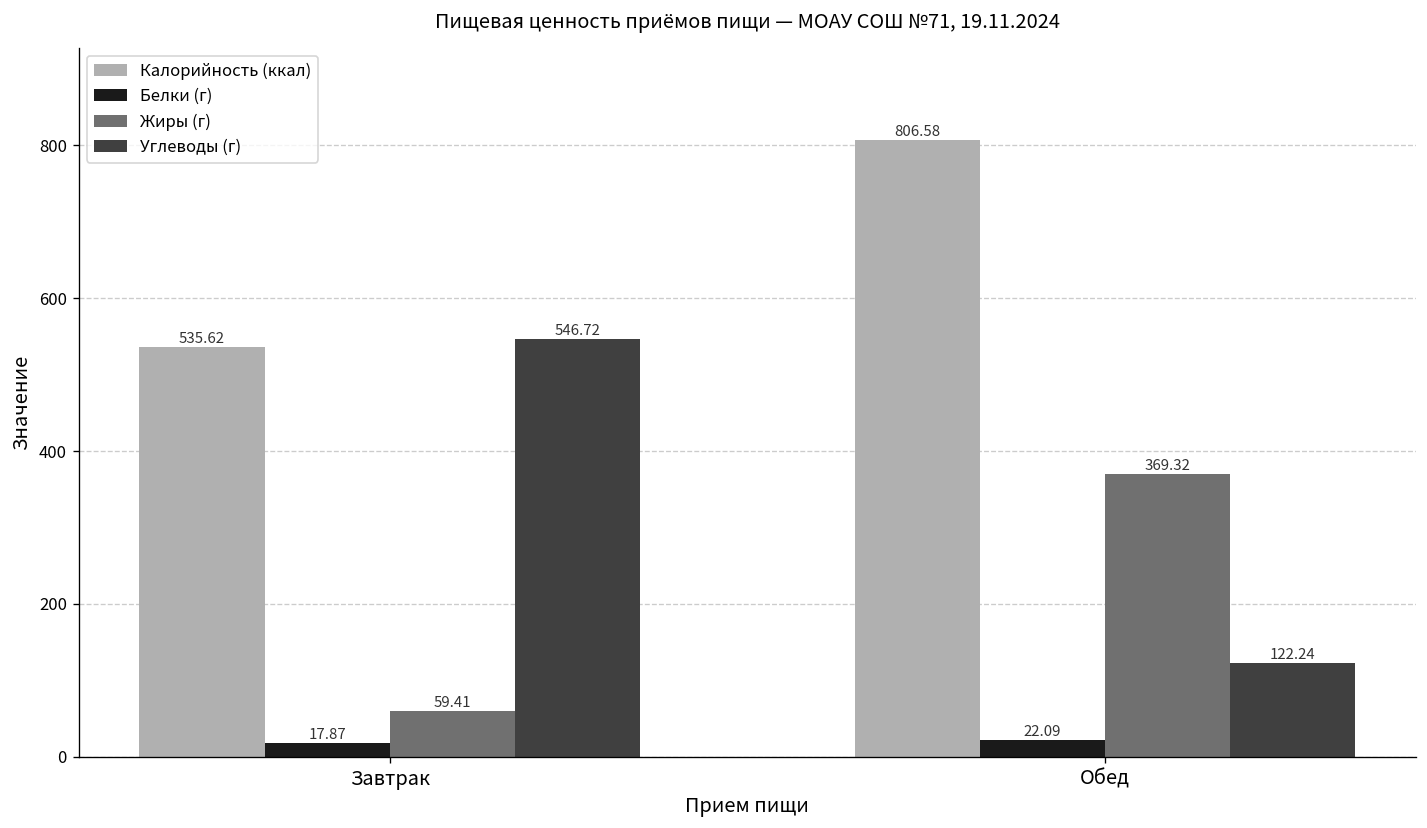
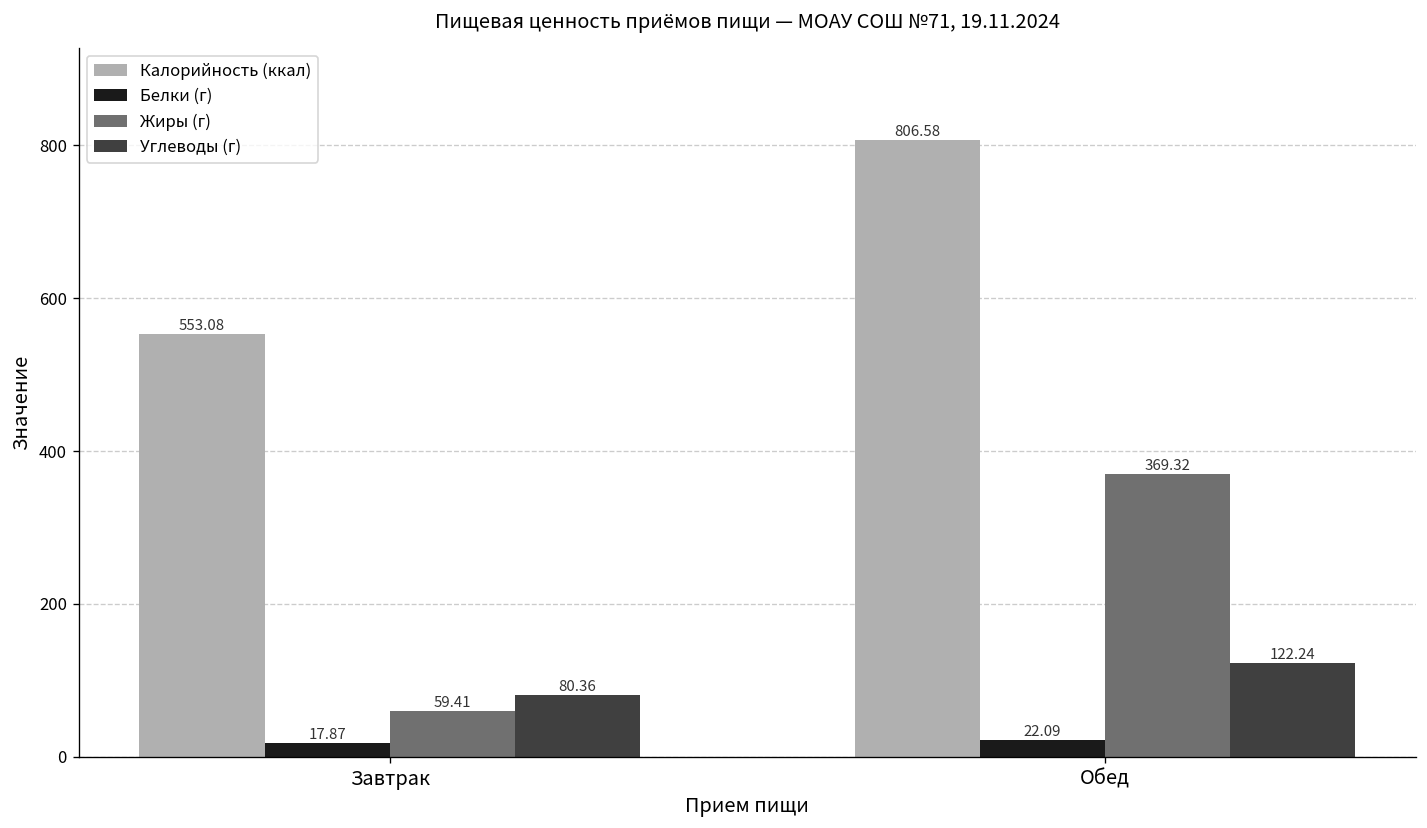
  {
    "Калорийность (ккал)": {
-     "Завтрак": 535.62,
+     "Завтрак": 553.08,
      "Обед": 806.58
    },
    "Белки (г)": {
      "Завтрак": 17.87,
      "Обед": 22.09
    },
    "Жиры (г)": {
      "Завтрак": 59.41,
      "Обед": 369.32
    },
    "Углеводы (г)": {
-     "Завтрак": 546.72,
+     "Завтрак": 80.36,
      "Обед": 122.24
    }
  }
